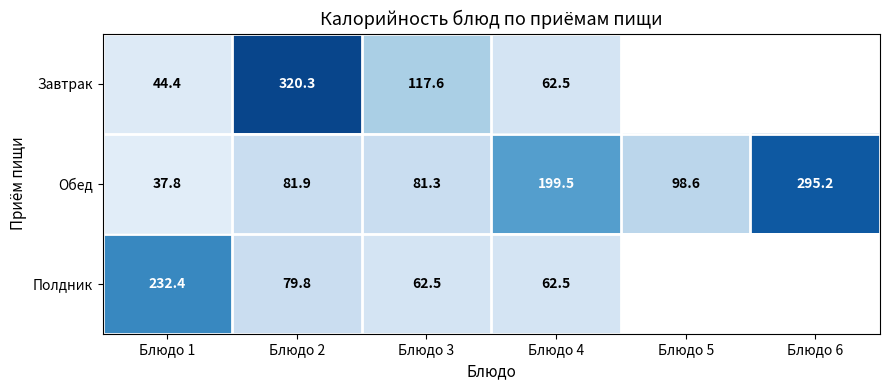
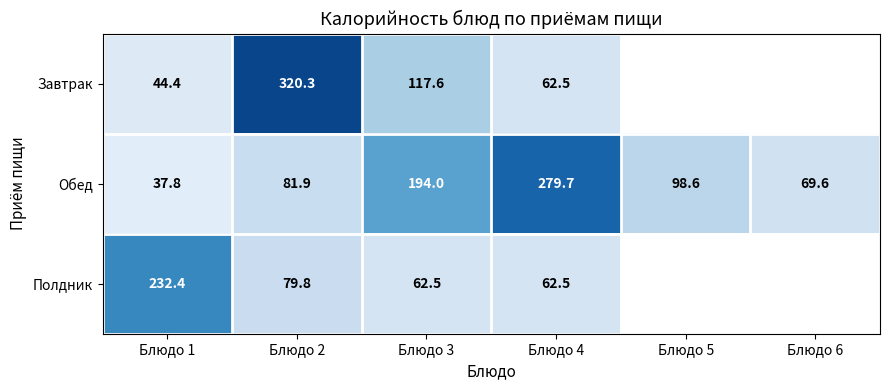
  {
    "Завтрак": {
      "Блюдо 1": 44.4,
      "Блюдо 2": 320.3,
      "Блюдо 3": 117.6,
      "Блюдо 4": 62.5
    },
    "Обед": {
      "Блюдо 1": 37.8,
      "Блюдо 2": 81.9,
-     "Блюдо 3": 81.3,
-     "Блюдо 4": 199.5,
+     "Блюдо 3": 194.0,
+     "Блюдо 4": 279.7,
      "Блюдо 5": 98.6,
-     "Блюдо 6": 295.2
+     "Блюдо 6": 69.6
    },
    "Полдник": {
      "Блюдо 1": 232.4,
      "Блюдо 2": 79.8,
      "Блюдо 3": 62.5,
      "Блюдо 4": 62.5
    }
  }
